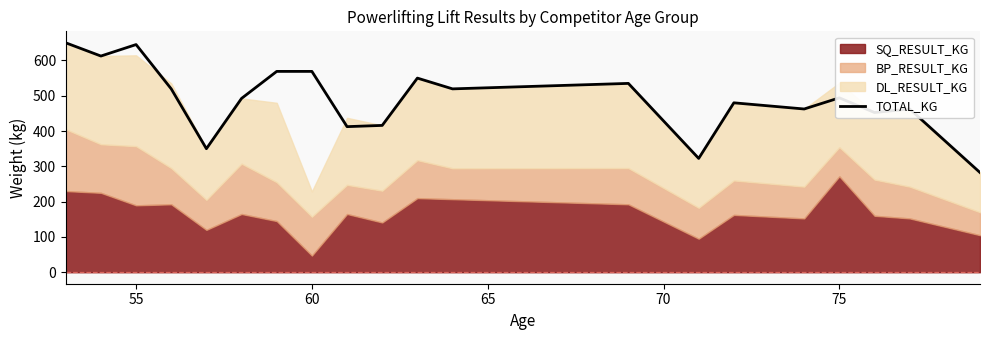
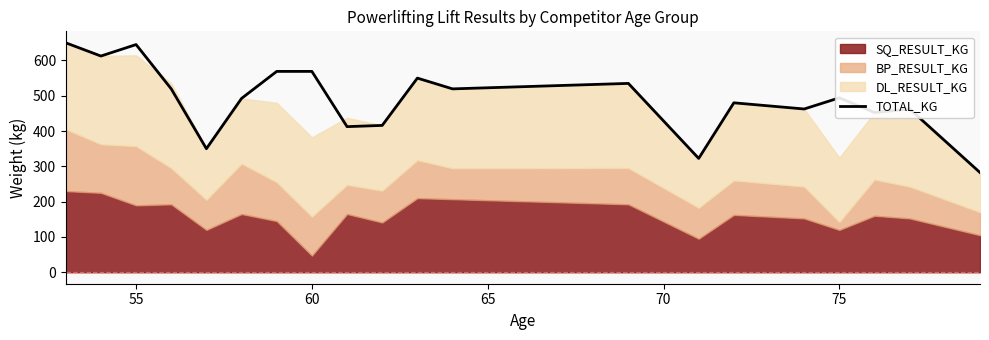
  {
    "TOTAL_KG": {
      "55": 650,
      "60": 570
    },
    "SQ_RESULT_KG": {
      "55": 190,
      "60": 50,
-     "75": 270
+     "75": 120
    },
    "BP_RESULT_KG": {
      "55": 170,
      "60": 110,
-     "75": 80
+     "75": 20
    },
    "DL_RESULT_KG": {
      "55": 260,
-     "60": 70
+     "60": 230
    }
  }
